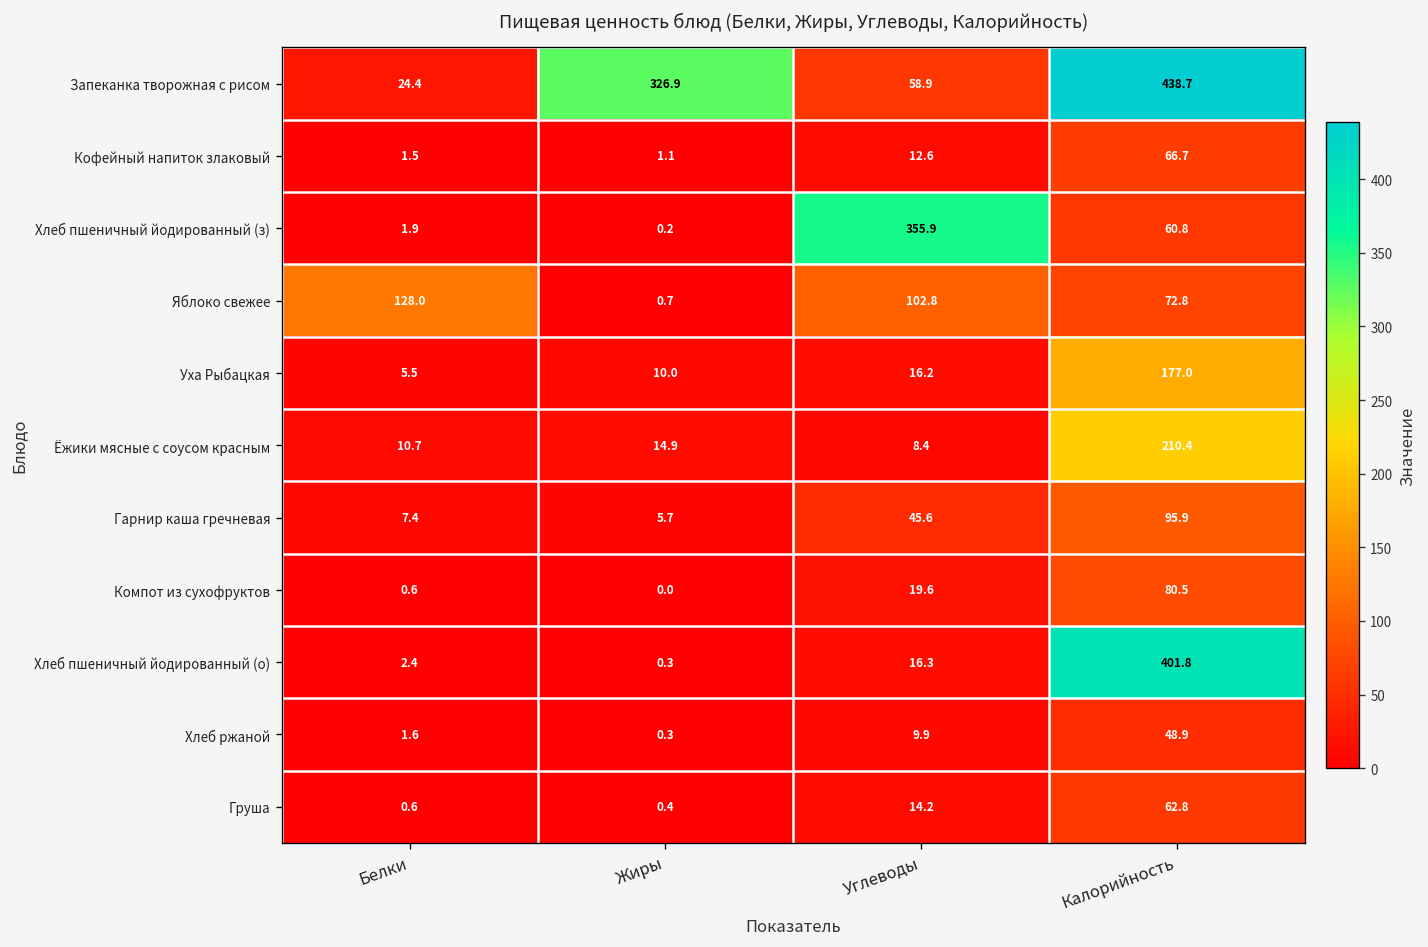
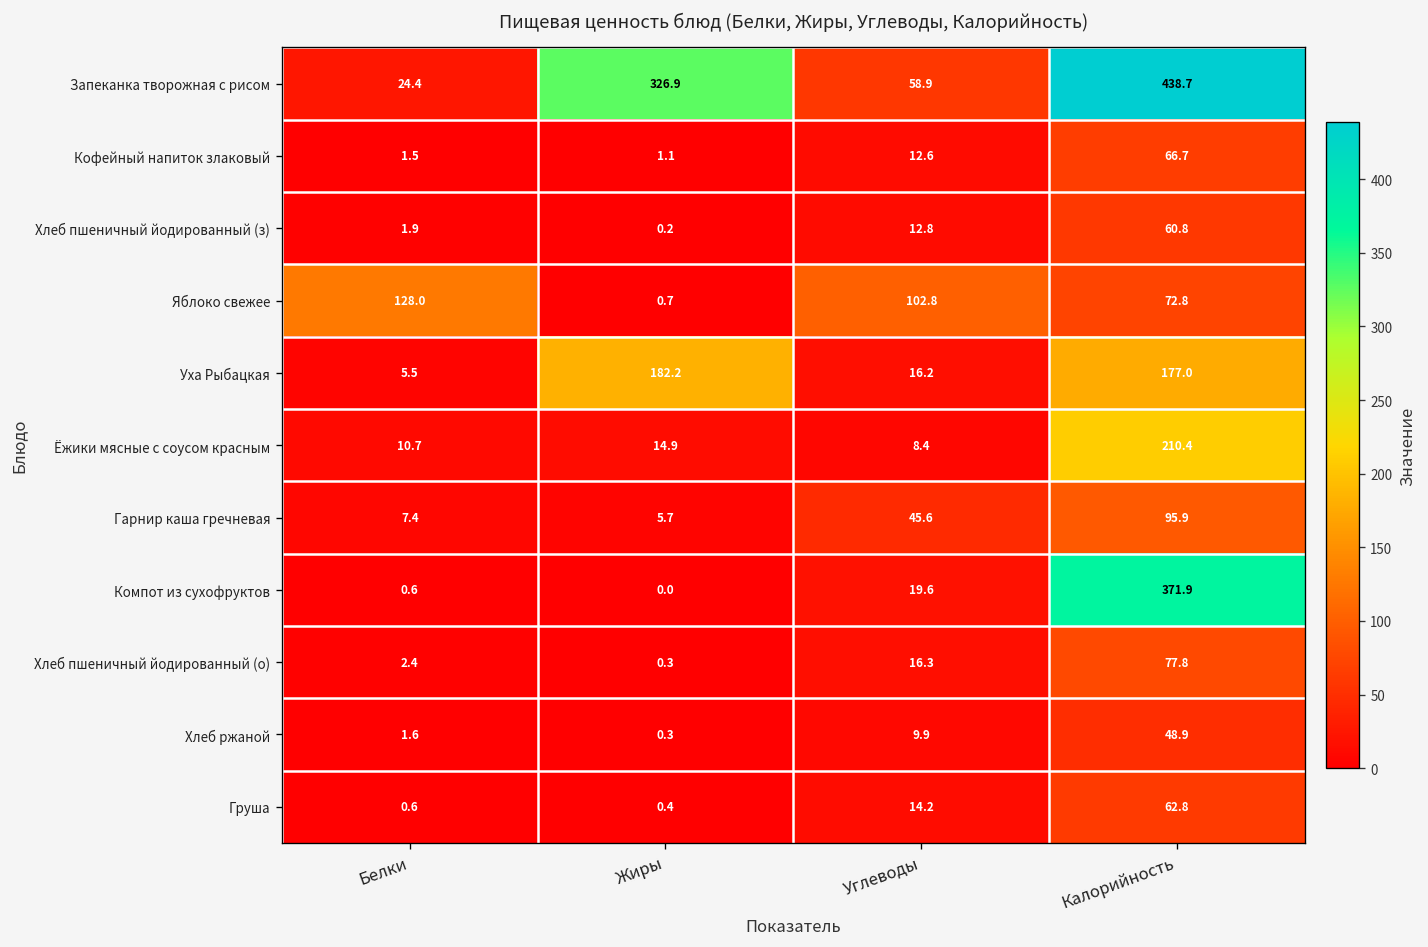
  {
    "Запеканка творожная с рисом": {
      "Белки": 24.4,
      "Жиры": 326.9,
      "Углеводы": 58.9,
      "Калорийность": 438.7
    },
    "Кофейный напиток злаковый": {
      "Белки": 1.5,
      "Жиры": 1.1,
      "Углеводы": 12.6,
      "Калорийность": 66.7
    },
    "Хлеб пшеничный йодированный (з)": {
      "Белки": 1.9,
      "Жиры": 0.2,
-     "Углеводы": 355.9,
+     "Углеводы": 12.8,
      "Калорийность": 60.8
    },
    "Яблоко свежее": {
      "Белки": 128.0,
      "Жиры": 0.7,
      "Углеводы": 102.8,
      "Калорийность": 72.8
    },
    "Уха Рыбацкая": {
      "Белки": 5.5,
-     "Жиры": 10.0,
+     "Жиры": 182.2,
      "Углеводы": 16.2,
      "Калорийность": 177.0
    },
    "Ёжики мясные с соусом красным": {
      "Белки": 10.7,
      "Жиры": 14.9,
      "Углеводы": 8.4,
      "Калорийность": 210.4
    },
    "Гарнир каша гречневая": {
      "Белки": 7.4,
      "Жиры": 5.7,
      "Углеводы": 45.6,
      "Калорийность": 95.9
    },
    "Компот из сухофруктов": {
      "Белки": 0.6,
      "Жиры": 0.0,
      "Углеводы": 19.6,
-     "Калорийность": 80.5
+     "Калорийность": 371.9
    },
    "Хлеб пшеничный йодированный (о)": {
      "Белки": 2.4,
      "Жиры": 0.3,
      "Углеводы": 16.3,
-     "Калорийность": 401.8
+     "Калорийность": 77.8
    },
    "Хлеб ржаной": {
      "Белки": 1.6,
      "Жиры": 0.3,
      "Углеводы": 9.9,
      "Калорийность": 48.9
    },
    "Груша": {
      "Белки": 0.6,
      "Жиры": 0.4,
      "Углеводы": 14.2,
      "Калорийность": 62.8
    }
  }
